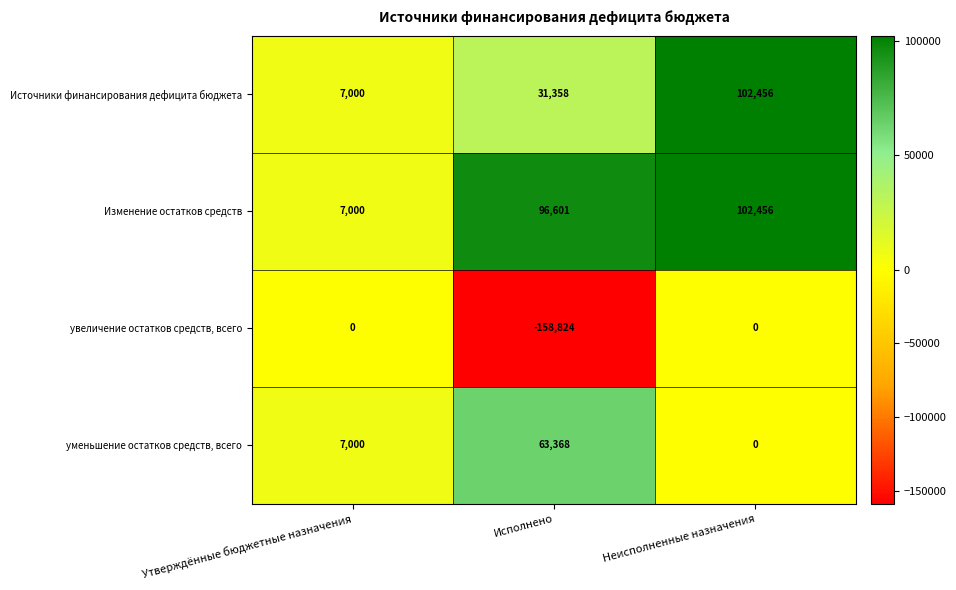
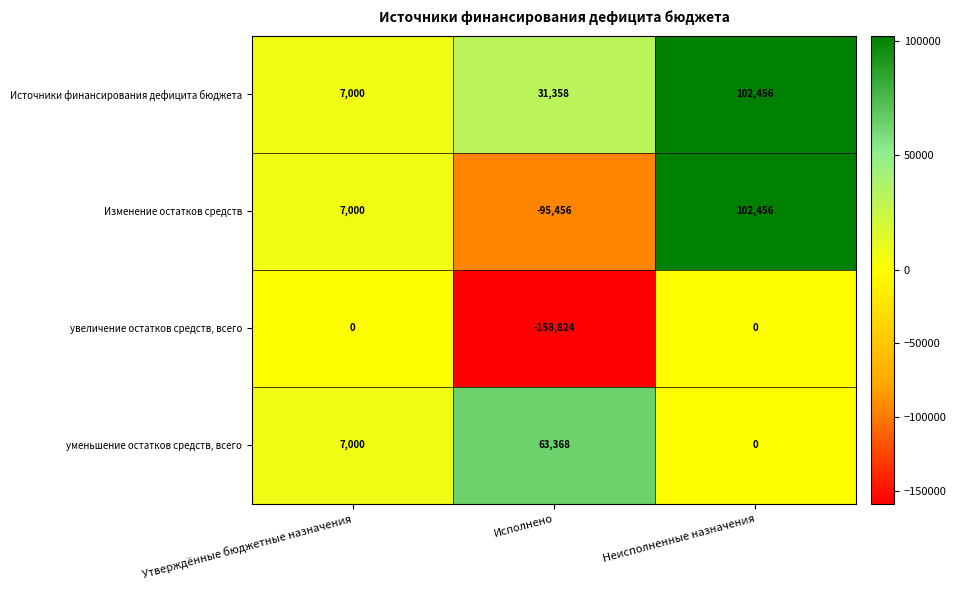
  {
    "Источники финансирования дефицита бюджета": {
      "Утверждённые бюджетные назначения": "7,000",
      "Исполнено": "31,358",
      "Неисполненные назначения": "102,456"
    },
    "Изменение остатков средств": {
      "Утверждённые бюджетные назначения": "7,000",
-     "Исполнено": "96,601",
+     "Исполнено": "-95,456",
      "Неисполненные назначения": "102,456"
    },
    "увеличение остатков средств, всего": {
      "Утверждённые бюджетные назначения": "0",
      "Исполнено": "-158,824",
      "Неисполненные назначения": "0"
    },
    "уменьшение остатков средств, всего": {
      "Утверждённые бюджетные назначения": "7,000",
      "Исполнено": "63,368",
      "Неисполненные назначения": "0"
    }
  }
